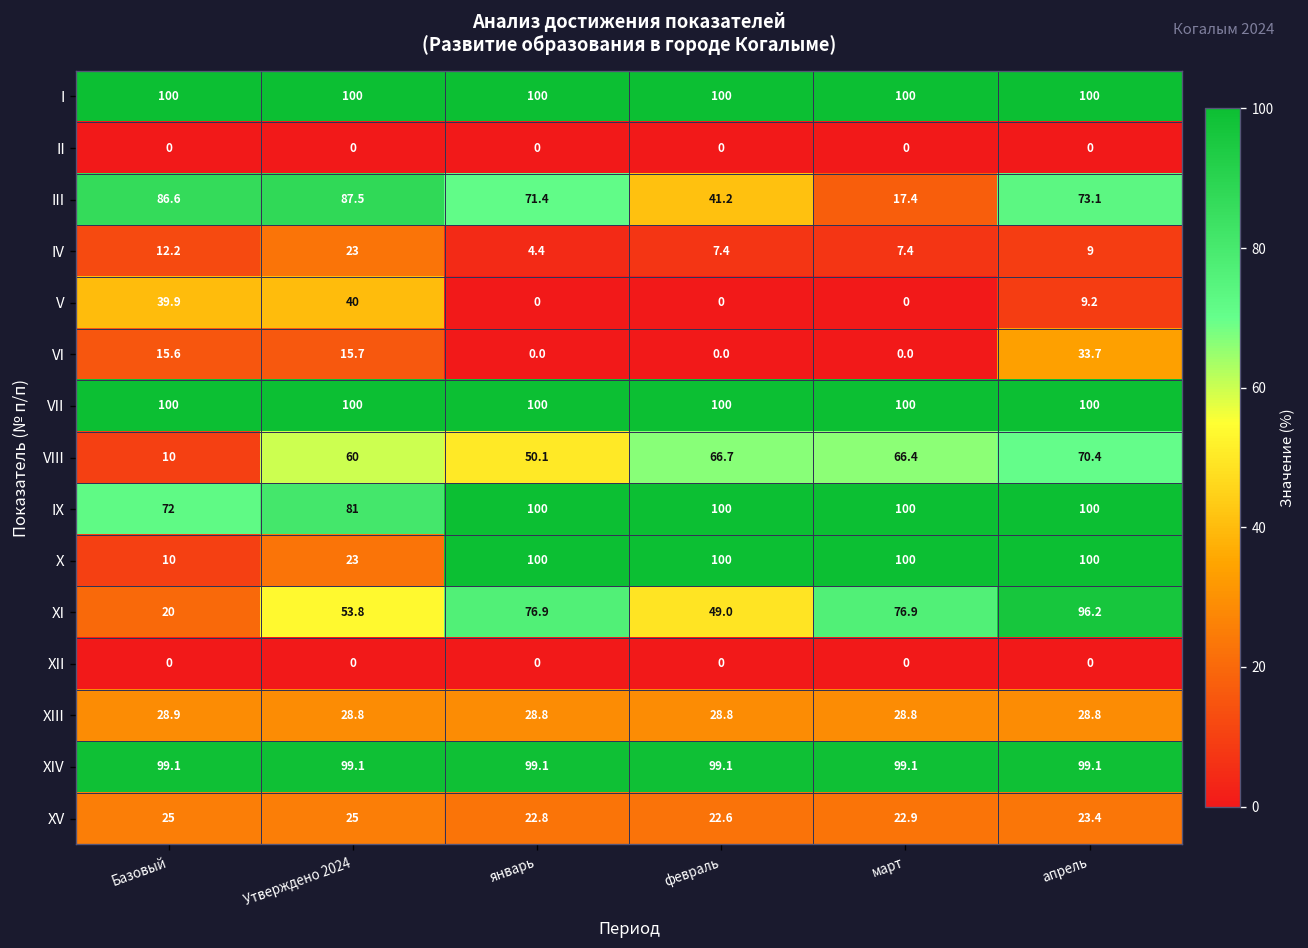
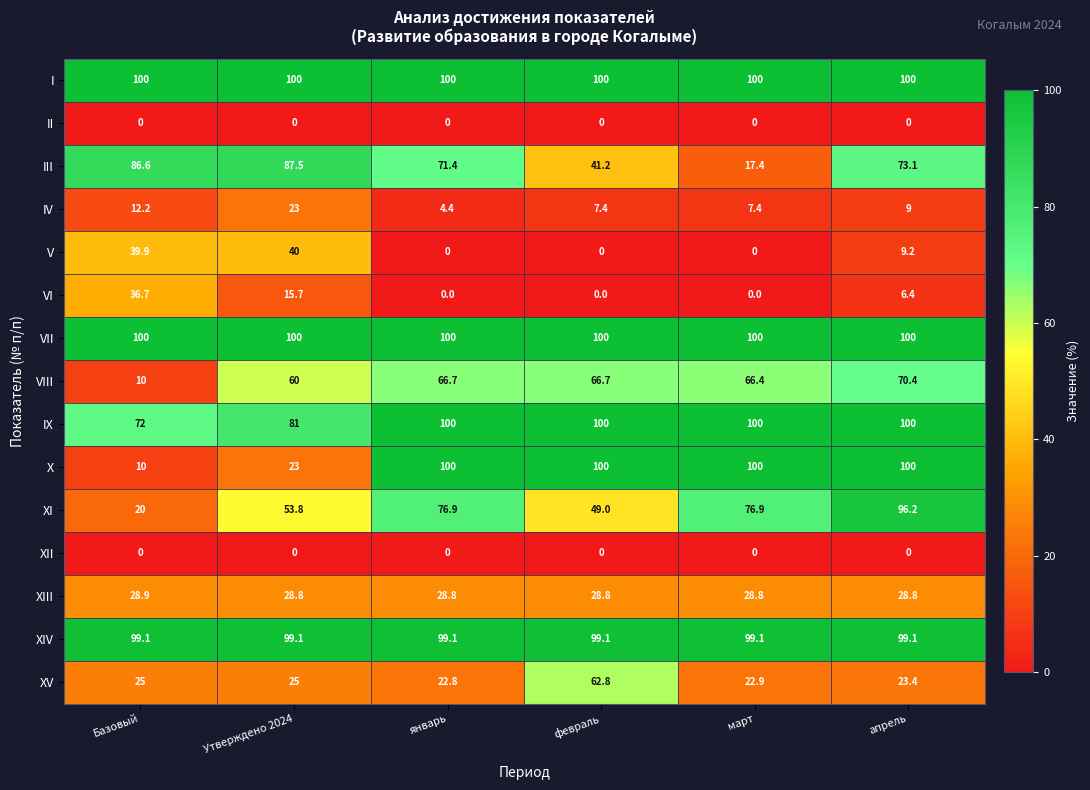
  {
    "I": {
      "Базовый": 100,
      "Утверждено 2024": 100,
      "январь": 100,
      "февраль": 100,
      "март": 100,
      "апрель": 100
    },
    "II": {
      "Базовый": 0,
      "Утверждено 2024": 0,
      "январь": 0,
      "февраль": 0,
      "март": 0,
      "апрель": 0
    },
    "III": {
      "Базовый": 86.6,
      "Утверждено 2024": 87.5,
      "январь": 71.4,
      "февраль": 41.2,
      "март": 17.4,
      "апрель": 73.1
    },
    "IV": {
      "Базовый": 12.2,
      "Утверждено 2024": 23,
      "январь": 4.4,
      "февраль": 7.4,
      "март": 7.4,
      "апрель": 9
    },
    "V": {
      "Базовый": 39.9,
      "Утверждено 2024": 40,
      "январь": 0,
      "февраль": 0,
      "март": 0,
      "апрель": 9.2
    },
    "VI": {
-     "Базовый": 15.6,
+     "Базовый": 36.7,
      "Утверждено 2024": 15.7,
      "январь": 0.0,
      "февраль": 0.0,
      "март": 0.0,
-     "апрель": 33.7
+     "апрель": 6.4
    },
    "VII": {
      "Базовый": 100,
      "Утверждено 2024": 100,
      "январь": 100,
      "февраль": 100,
      "март": 100,
      "апрель": 100
    },
    "VIII": {
      "Базовый": 10,
      "Утверждено 2024": 60,
-     "январь": 50.1,
+     "январь": 66.7,
      "февраль": 66.7,
      "март": 66.4,
      "апрель": 70.4
    },
    "IX": {
      "Базовый": 72,
      "Утверждено 2024": 81,
      "январь": 100,
      "февраль": 100,
      "март": 100,
      "апрель": 100
    },
    "X": {
      "Базовый": 10,
      "Утверждено 2024": 23,
      "январь": 100,
      "февраль": 100,
      "март": 100,
      "апрель": 100
    },
    "XI": {
      "Базовый": 20,
      "Утверждено 2024": 53.8,
      "январь": 76.9,
      "февраль": 49.0,
      "март": 76.9,
      "апрель": 96.2
    },
    "XII": {
      "Базовый": 0,
      "Утверждено 2024": 0,
      "январь": 0,
      "февраль": 0,
      "март": 0,
      "апрель": 0
    },
    "XIII": {
      "Базовый": 28.9,
      "Утверждено 2024": 28.8,
      "январь": 28.8,
      "февраль": 28.8,
      "март": 28.8,
      "апрель": 28.8
    },
    "XIV": {
      "Базовый": 99.1,
      "Утверждено 2024": 99.1,
      "январь": 99.1,
      "февраль": 99.1,
      "март": 99.1,
      "апрель": 99.1
    },
    "XV": {
      "Базовый": 25,
      "Утверждено 2024": 25,
      "январь": 22.8,
-     "февраль": 22.6,
+     "февраль": 62.8,
      "март": 22.9,
      "апрель": 23.4
    }
  }
